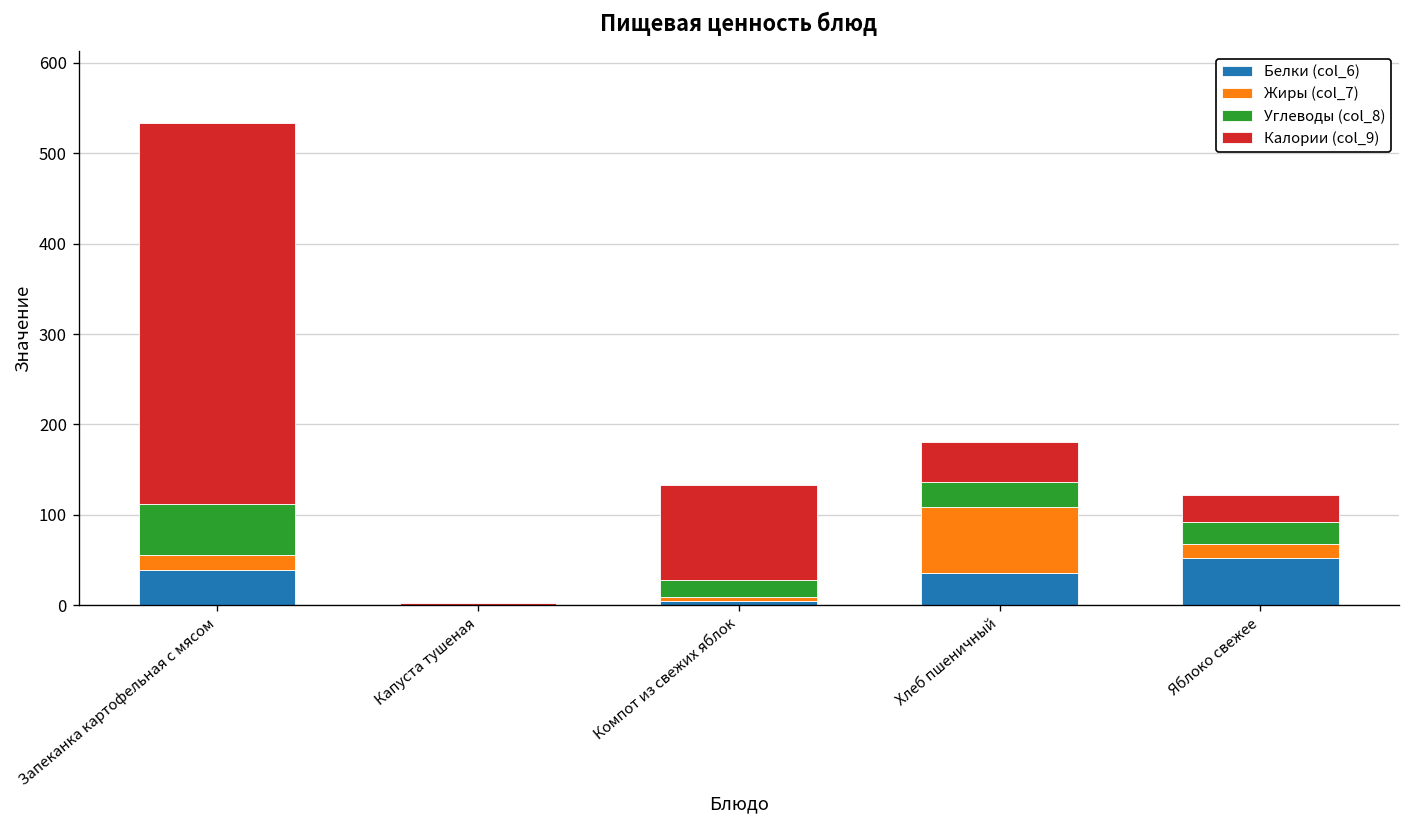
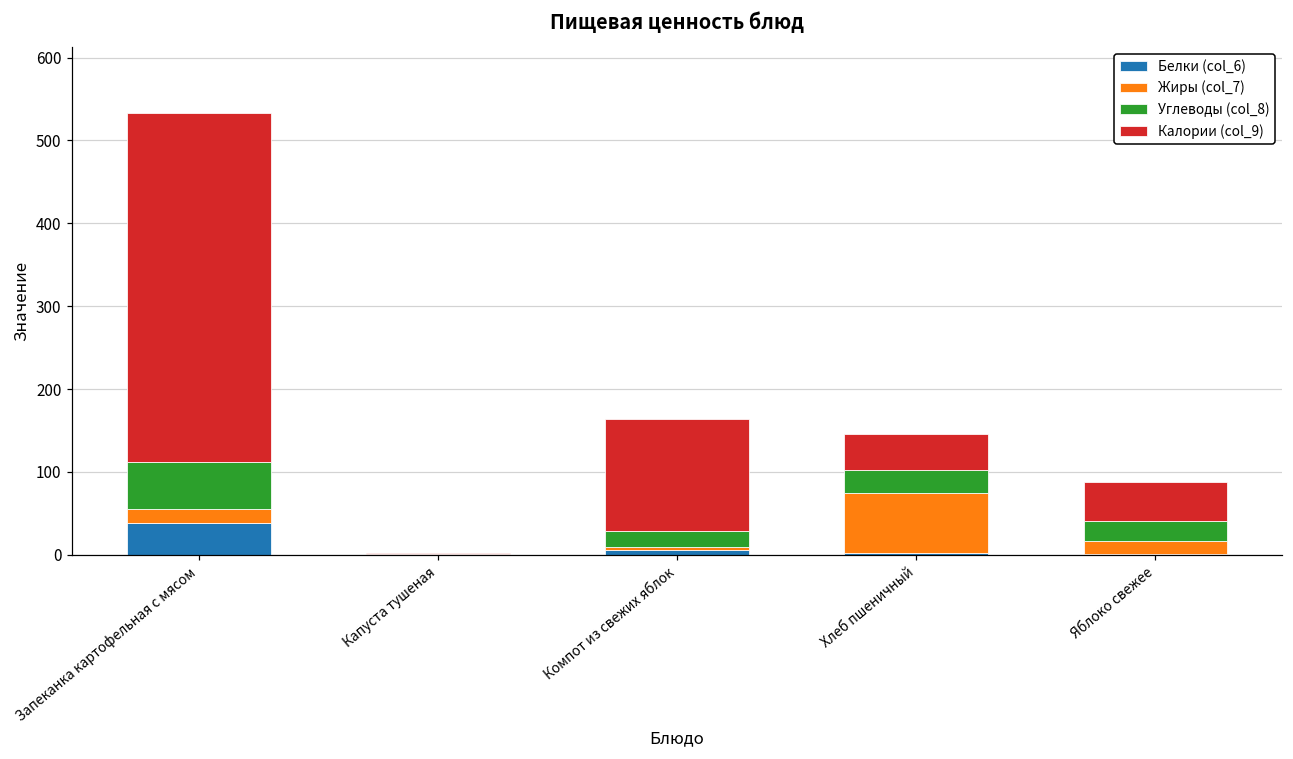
  {
    "Белки (col_6)": {
      "Запеканка картофельная с мясом": 40,
      "Компот из свежих яблок": 10,
-     "Хлеб пшеничный": 40,
-     "Яблоко свежее": 50
+     "Хлеб пшеничный": 0,
+     "Яблоко свежее": 0
    },
    "Жиры (col_7)": {
      "Запеканка картофельная с мясом": 20,
      "Капуста тушеная": 0,
      "Компот из свежих яблок": 0,
      "Хлеб пшеничный": 70,
      "Яблоко свежее": 20
    },
    "Углеводы (col_8)": {
      "Запеканка картофельная с мясом": 60,
      "Компот из свежих яблок": 20,
      "Хлеб пшеничный": 30,
      "Яблоко свежее": 20
    },
    "Калории (col_9)": {
      "Запеканка картофельная с мясом": 420,
-     "Компот из свежих яблок": 100,
+     "Компот из свежих яблок": 140,
      "Хлеб пшеничный": 40,
-     "Яблоко свежее": 30
+     "Яблоко свежее": 50
    }
  }
